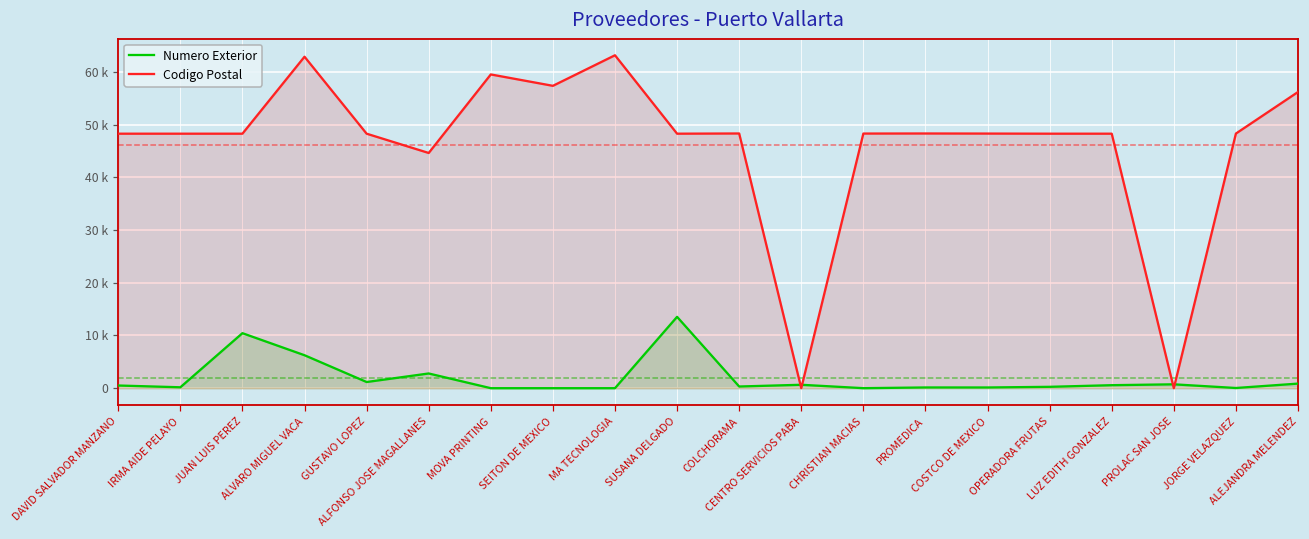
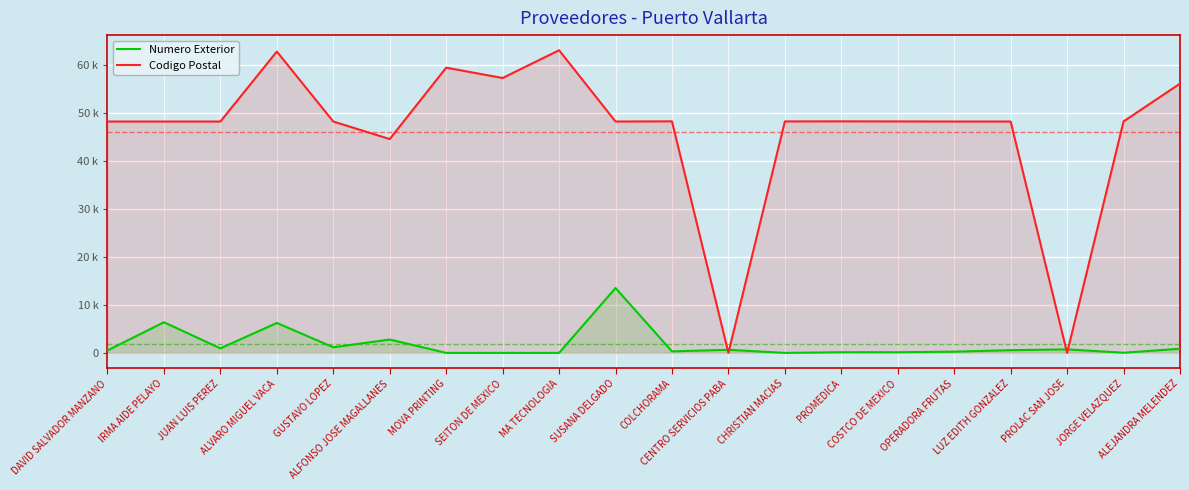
  {
    "Numero Exterior": {
      "DAVID SALVADOR MANZANO": 1000,
-     "IRMA AIDE PELAYO": 0,
-     "JUAN LUIS PEREZ": 10000,
+     "IRMA AIDE PELAYO": 6000,
+     "JUAN LUIS PEREZ": 1000,
      "ALVARO MIGUEL VACA": 6000,
      "GUSTAVO LOPEZ": 1000,
      "ALFONSO JOSE MAGALLANES": 3000,
      "MOVA PRINTING": 0,
      "SEITON DE MEXICO": 0,
      "MA TECNOLOGIA": 0,
      "SUSANA DELGADO": 14000,
      "COLCHORAMA": 0,
      "CENTRO SERVICIOS PABA": 1000,
      "CHRISTIAN MACIAS": 0,
      "PROMEDICA": 0,
      "COSTCO DE MEXICO": 0,
      "OPERADORA FRUTAS": 0,
      "LUZ EDITH GONZALEZ": 1000,
      "PROLAC SAN JOSE": 1000,
      "JORGE VELAZQUEZ": 0,
      "ALEJANDRA MELENDEZ": 1000
    },
    "Codigo Postal": {
      "DAVID SALVADOR MANZANO": 48000,
      "IRMA AIDE PELAYO": 48000,
      "JUAN LUIS PEREZ": 48000,
      "ALVARO MIGUEL VACA": 63000,
      "GUSTAVO LOPEZ": 48000,
      "ALFONSO JOSE MAGALLANES": 45000,
      "MOVA PRINTING": 60000,
      "SEITON DE MEXICO": 57000,
      "MA TECNOLOGIA": 63000,
      "SUSANA DELGADO": 48000,
      "COLCHORAMA": 48000,
      "CENTRO SERVICIOS PABA": 0,
      "CHRISTIAN MACIAS": 48000,
      "PROMEDICA": 48000,
      "COSTCO DE MEXICO": 48000,
      "OPERADORA FRUTAS": 48000,
      "LUZ EDITH GONZALEZ": 48000,
      "PROLAC SAN JOSE": 0,
      "JORGE VELAZQUEZ": 48000,
      "ALEJANDRA MELENDEZ": 56000
    }
  }
